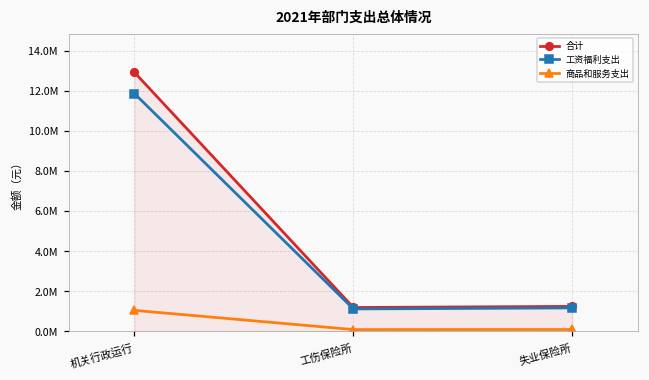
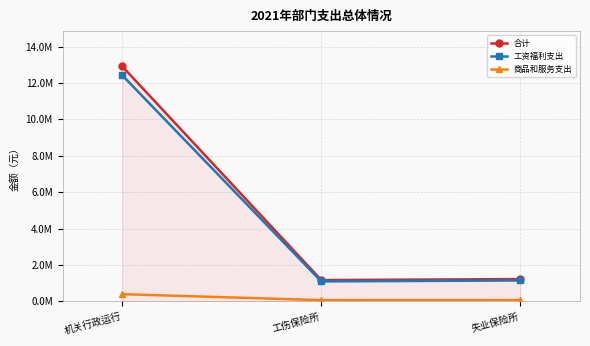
  {
    "合计": {
      "机关行政运行": 12900000
    },
    "工资福利支出": {
-     "机关行政运行": 11900000
+     "机关行政运行": 12400000
    },
    "商品和服务支出": {
-     "机关行政运行": 1000000,
+     "机关行政运行": 400000,
      "工伤保险所": 100000,
      "失业保险所": 100000
    }
  }
